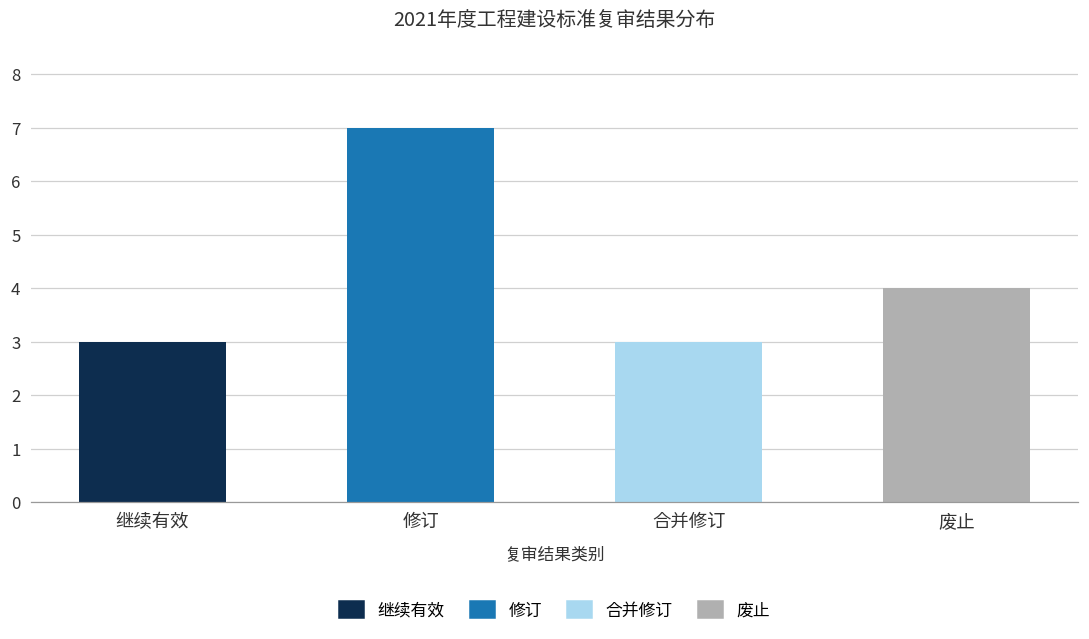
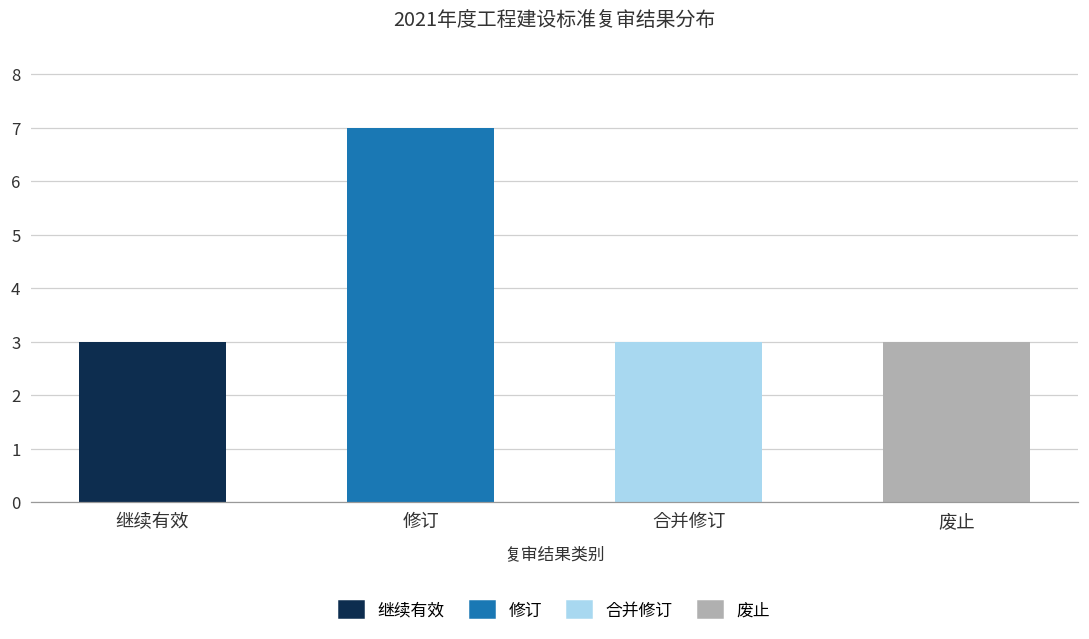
  {
    "继续有效": 3,
    "修订": 7,
    "合并修订": 3,
-   "废止": 4
+   "废止": 3
  }
